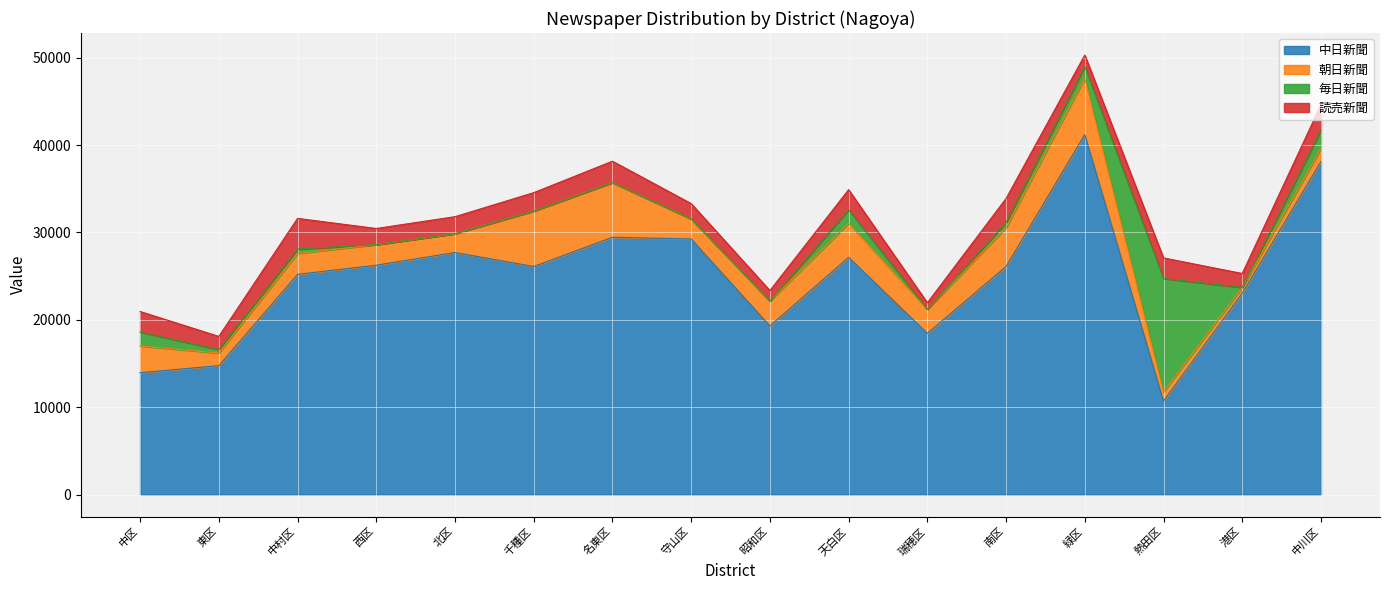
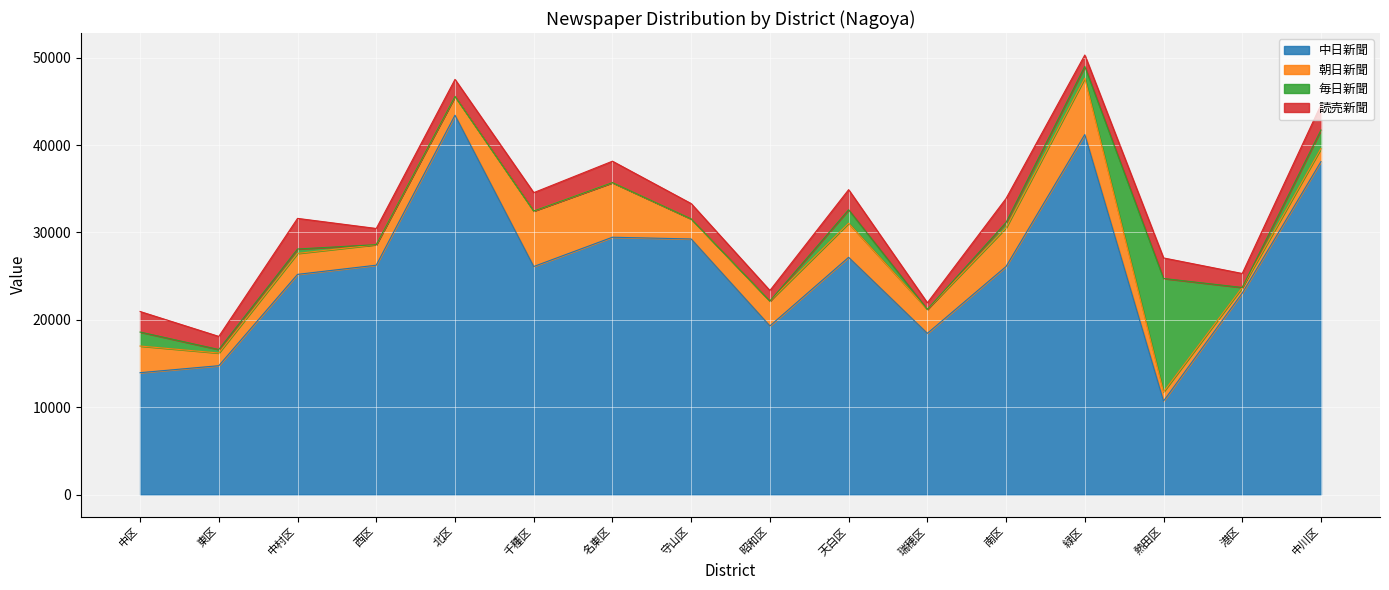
  {
    "中日新聞": {
      "中区": 14000,
      "東区": 15000,
      "中村区": 25000,
      "西区": 26000,
-     "北区": 28000,
+     "北区": 43000,
      "千種区": 26000,
      "名東区": 29000,
      "守山区": 29000,
      "昭和区": 19000,
      "天白区": 27000,
      "瑞穂区": 18000,
      "南区": 26000,
      "緑区": 41000,
      "熱田区": 11000,
      "港区": 23000,
      "中川区": 38000
    },
    "朝日新聞": {
      "中区": 3000,
      "東区": 1000,
      "中村区": 2000,
      "天白区": 4000,
      "南区": 4000,
      "緑区": 6000,
      "熱田区": 1000,
      "中川区": 2000
    },
    "毎日新聞": {
      "中区": 2000,
      "東区": 0,
      "中村区": 1000,
      "天白区": 2000,
      "南区": 1000,
      "緑区": 1000,
      "熱田区": 13000,
      "中川区": 2000
    },
    "読売新聞": {
      "中区": 2000,
      "東区": 2000,
      "中村区": 4000,
      "西区": 2000,
      "北区": 2000,
      "千種区": 2000,
      "名東区": 2000,
      "守山区": 2000,
      "昭和区": 1000,
      "天白区": 2000,
      "瑞穂区": 1000,
      "南区": 3000,
      "緑区": 1000,
      "熱田区": 2000,
      "港区": 2000
    }
  }
